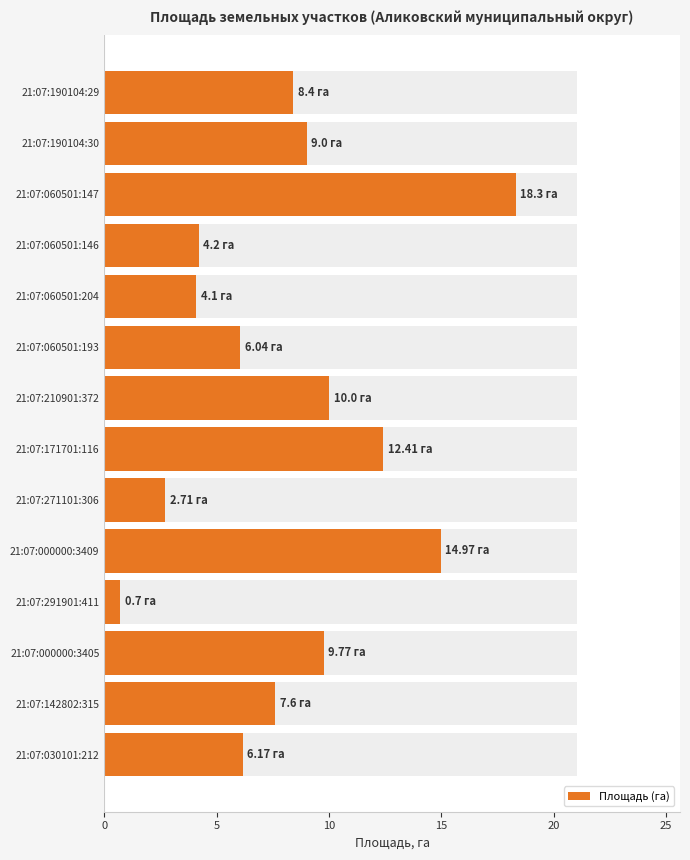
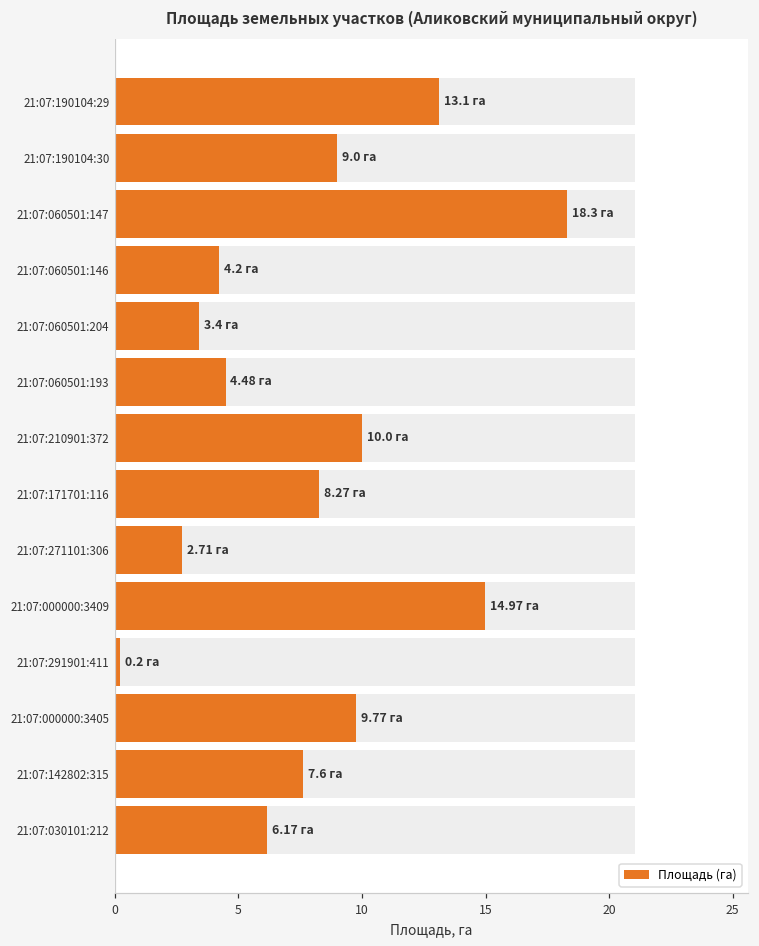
  {
    "Площадь (га)": {
-     "21:07:190104:29": 8.4,
-     "21:07:060501:204": 4.1,
-     "21:07:060501:193": 6.04,
-     "21:07:171701:116": 12.41,
-     "21:07:291901:411": 0.7
+     "21:07:190104:29": 13.1,
+     "21:07:060501:204": 3.4,
+     "21:07:060501:193": 4.48,
+     "21:07:171701:116": 8.27,
+     "21:07:291901:411": 0.2
    }
  }
